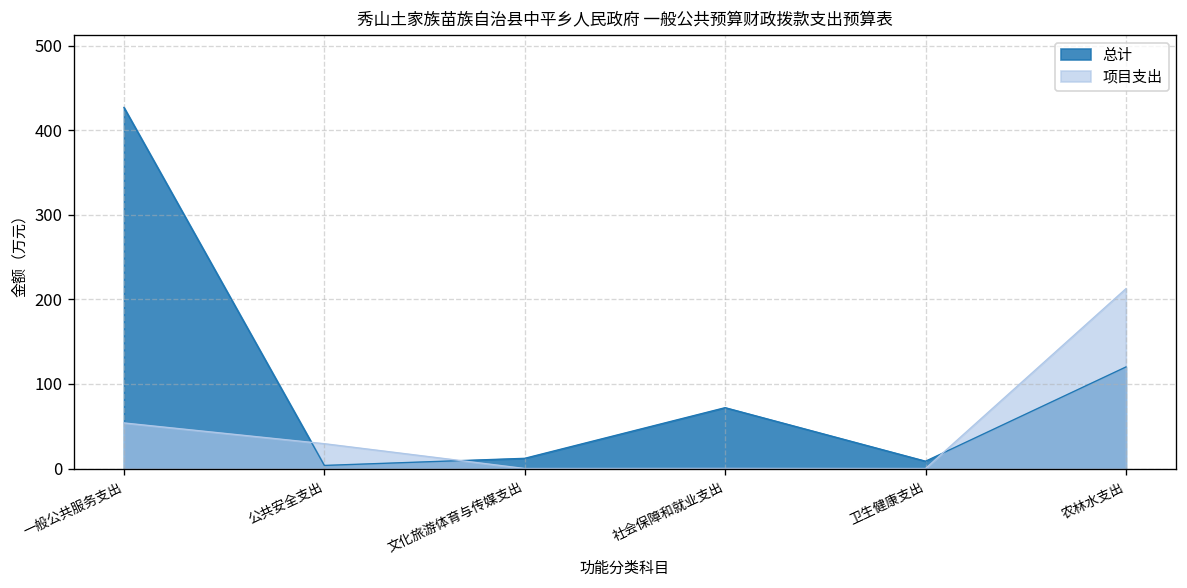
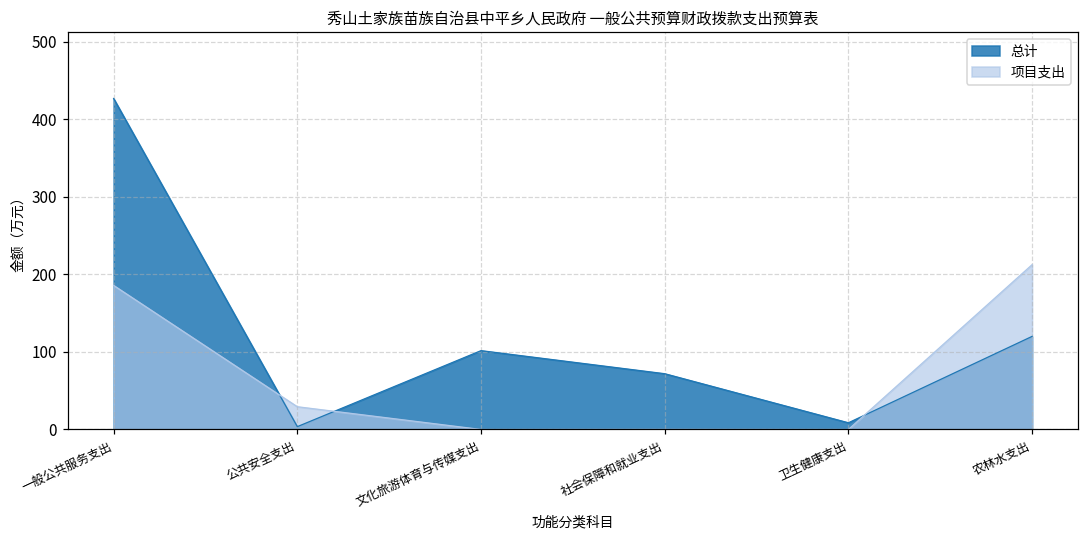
  {
    "总计": {
      "一般公共服务支出": 430,
      "公共安全支出": 0,
-     "文化旅游体育与传媒支出": 10,
+     "文化旅游体育与传媒支出": 100,
      "社会保障和就业支出": 70,
      "卫生健康支出": 10,
      "农林水支出": 120
    },
    "项目支出": {
-     "一般公共服务支出": 50,
+     "一般公共服务支出": 190,
      "公共安全支出": 30,
      "文化旅游体育与传媒支出": 0,
      "社会保障和就业支出": 0,
      "卫生健康支出": 0,
      "农林水支出": 210
    }
  }
